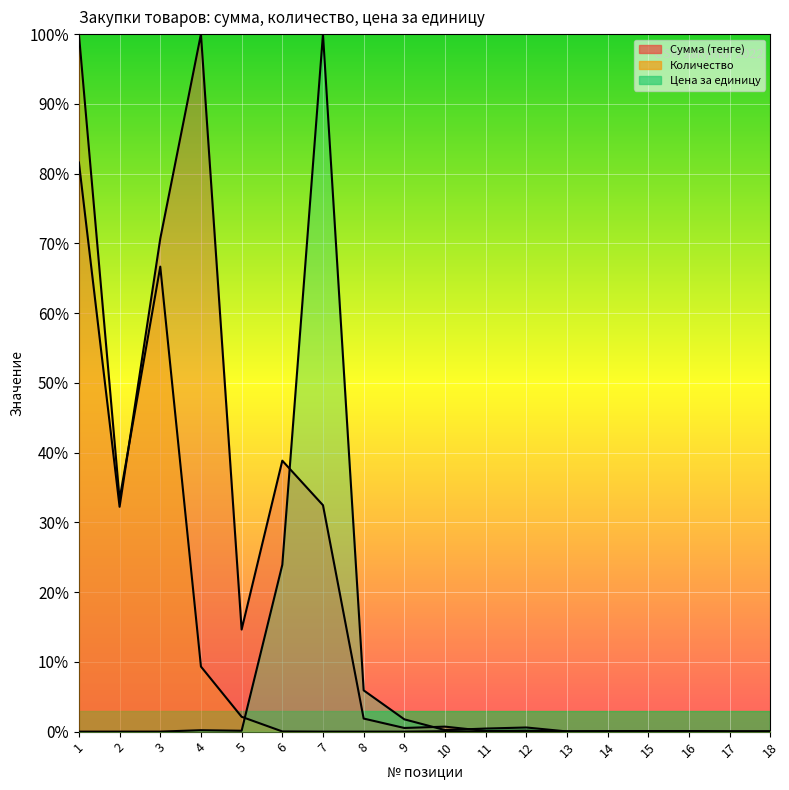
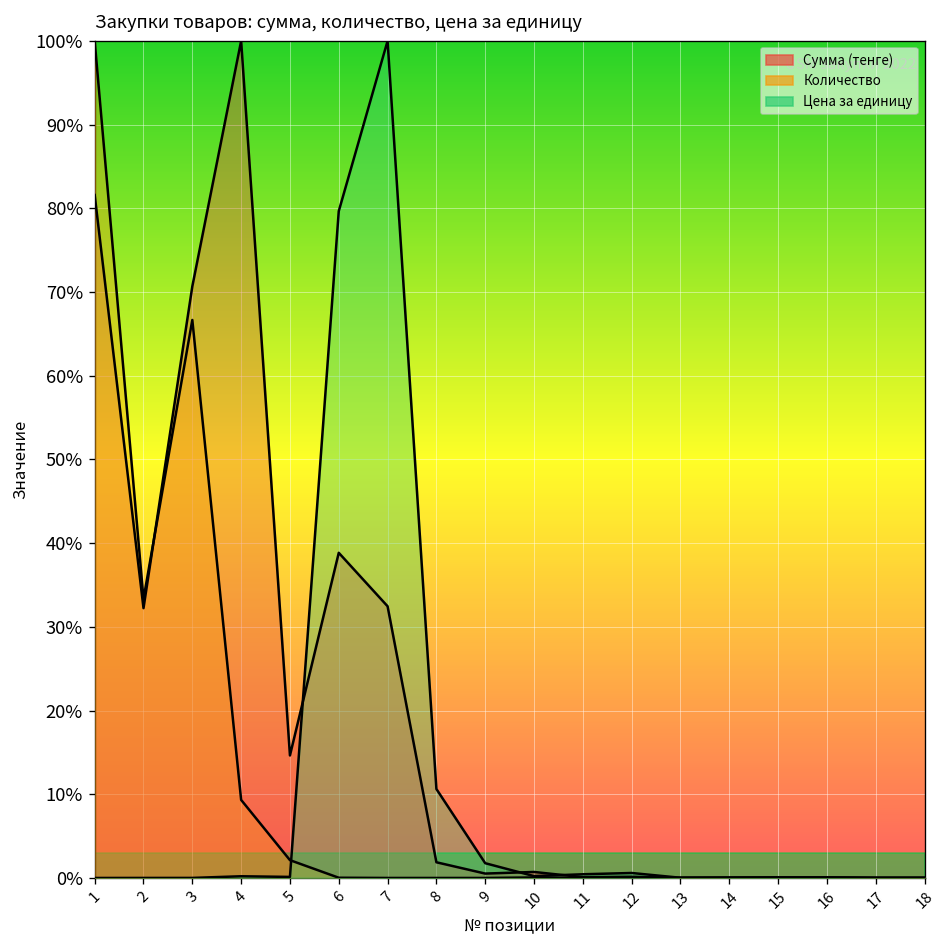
  {
    "Цена за единицу": {
-     "6": "24%",
+     "6": "80%",
      "7": "100%",
-     "8": "6%"
+     "8": "11%"
    }
  }
